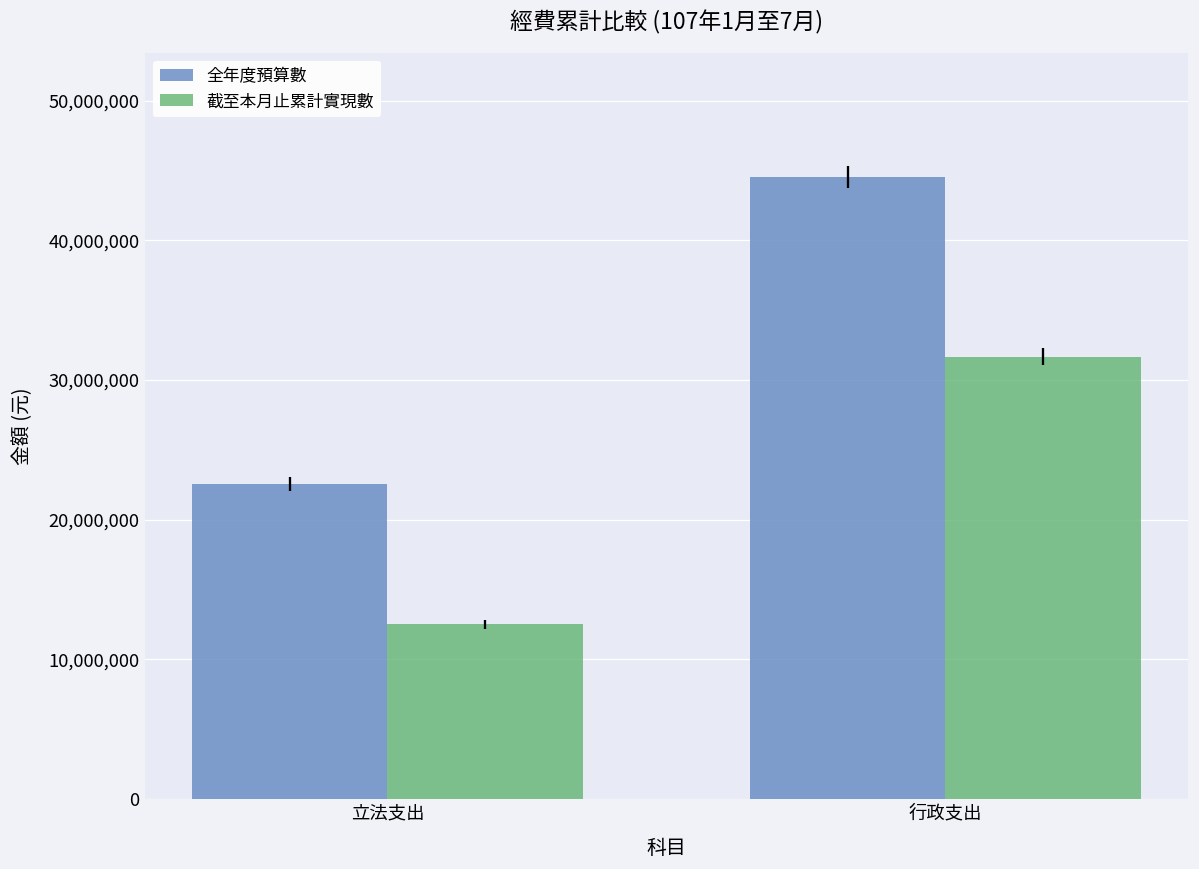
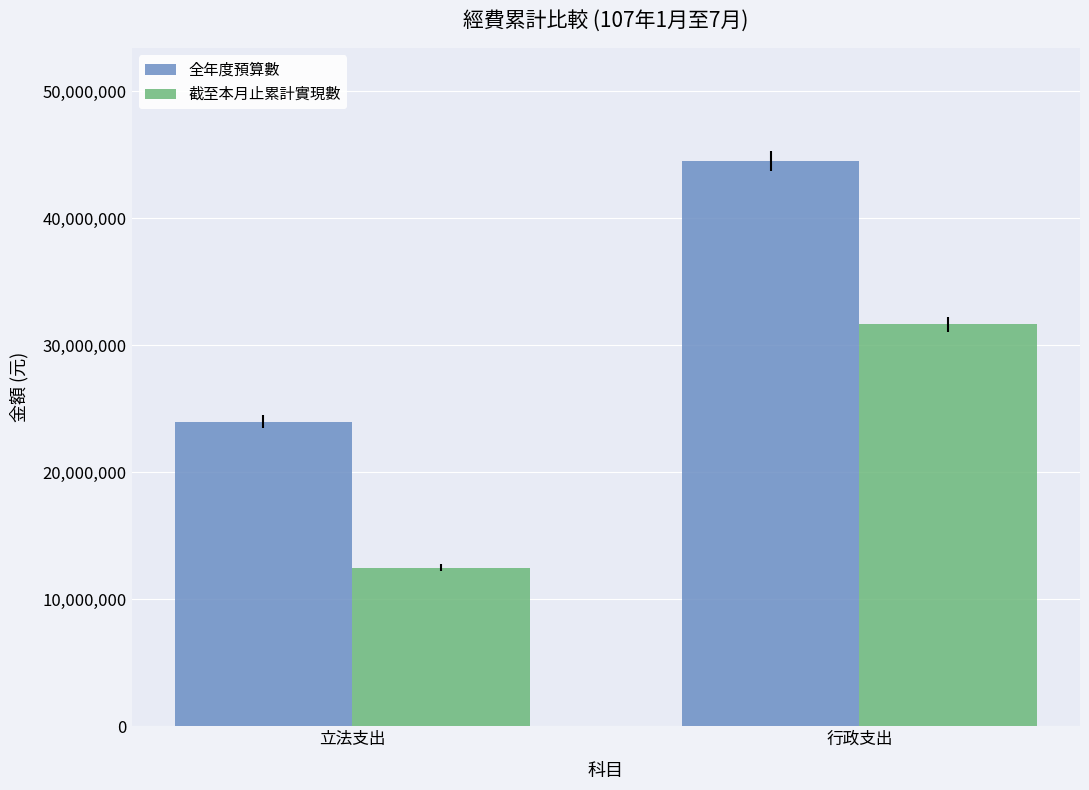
  {
    "全年度預算數": {
-     "立法支出": "22,500,000",
+     "立法支出": "24,000,000",
      "行政支出": "44,500,000"
    },
    "截至本月止累計實現數": {
      "立法支出": "12,500,000",
      "行政支出": "31,700,000"
    }
  }
